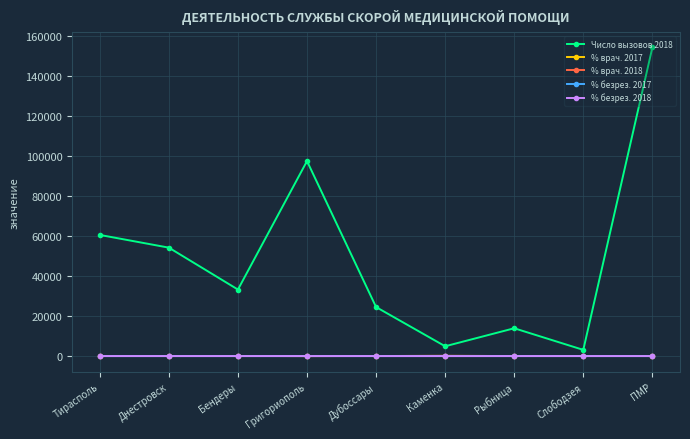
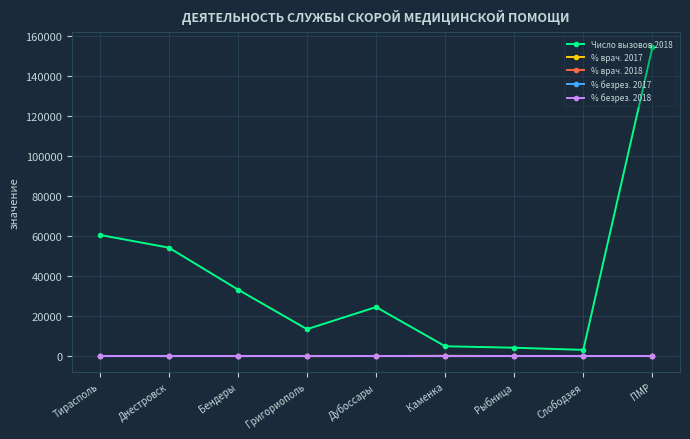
  {
    "Число вызовов 2018": {
      "Тирасполь": 61000,
      "Днестровск": 54000,
      "Бендеры": 33000,
-     "Григориополь": 97000,
+     "Григориополь": 13000,
      "Дубоссары": 24000,
      "Каменка": 5000,
-     "Рыбница": 14000,
+     "Рыбница": 4000,
      "Слободзея": 3000
    },
    "% безрез. 2018": {
      "Тирасполь": 0,
      "Днестровск": 0,
      "Бендеры": 0,
      "Григориополь": 0,
      "Дубоссары": 0,
      "Каменка": 0,
      "Рыбница": 0,
      "Слободзея": 0,
      "ПМР": 0
    }
  }
